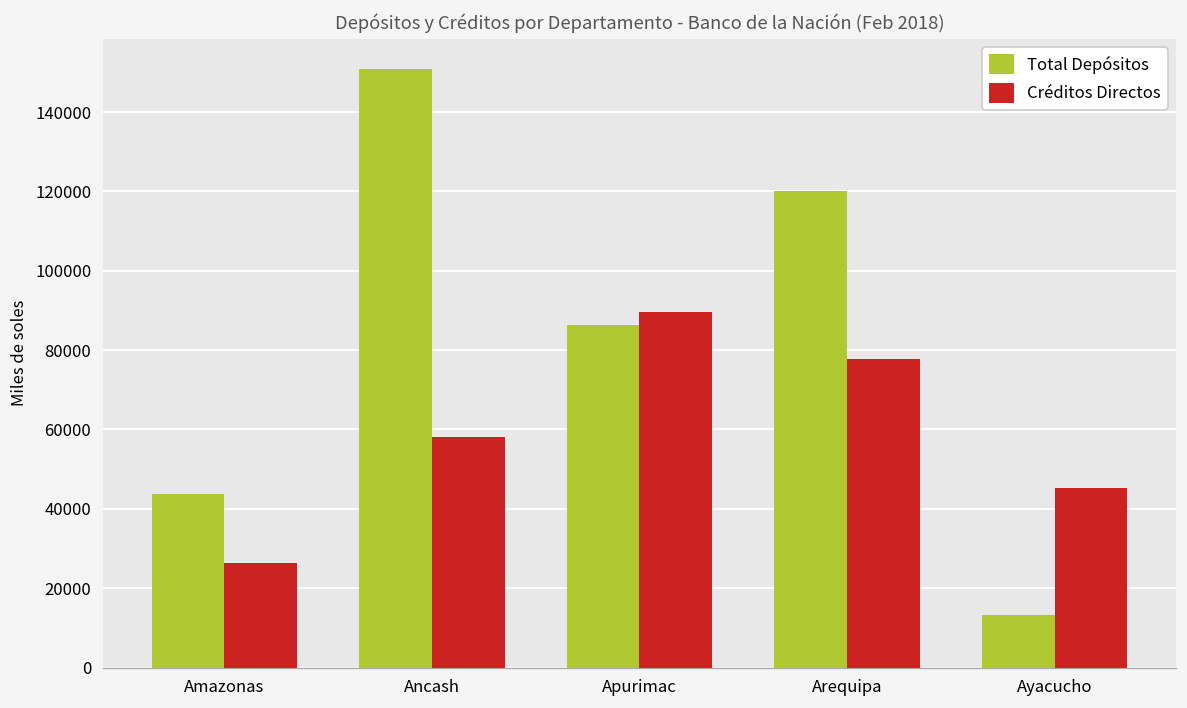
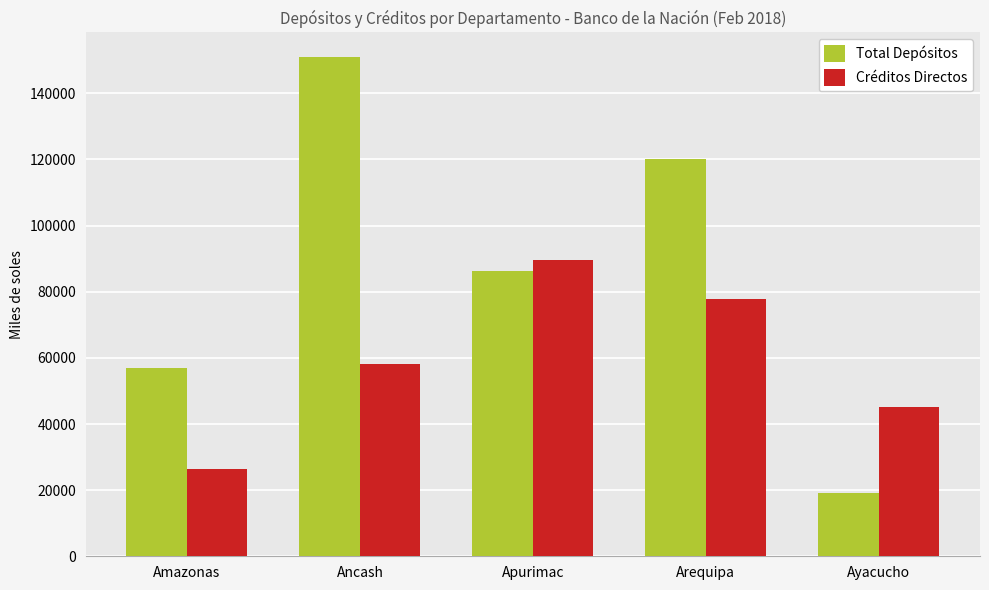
  {
    "Total Depósitos": {
-     "Amazonas": 44000,
+     "Amazonas": 57000,
      "Ancash": 151000,
      "Apurimac": 86000,
      "Arequipa": 120000,
-     "Ayacucho": 13000
+     "Ayacucho": 19000
    },
    "Créditos Directos": {
      "Amazonas": 26000,
      "Ancash": 58000,
      "Apurimac": 90000,
      "Arequipa": 78000,
      "Ayacucho": 45000
    }
  }
